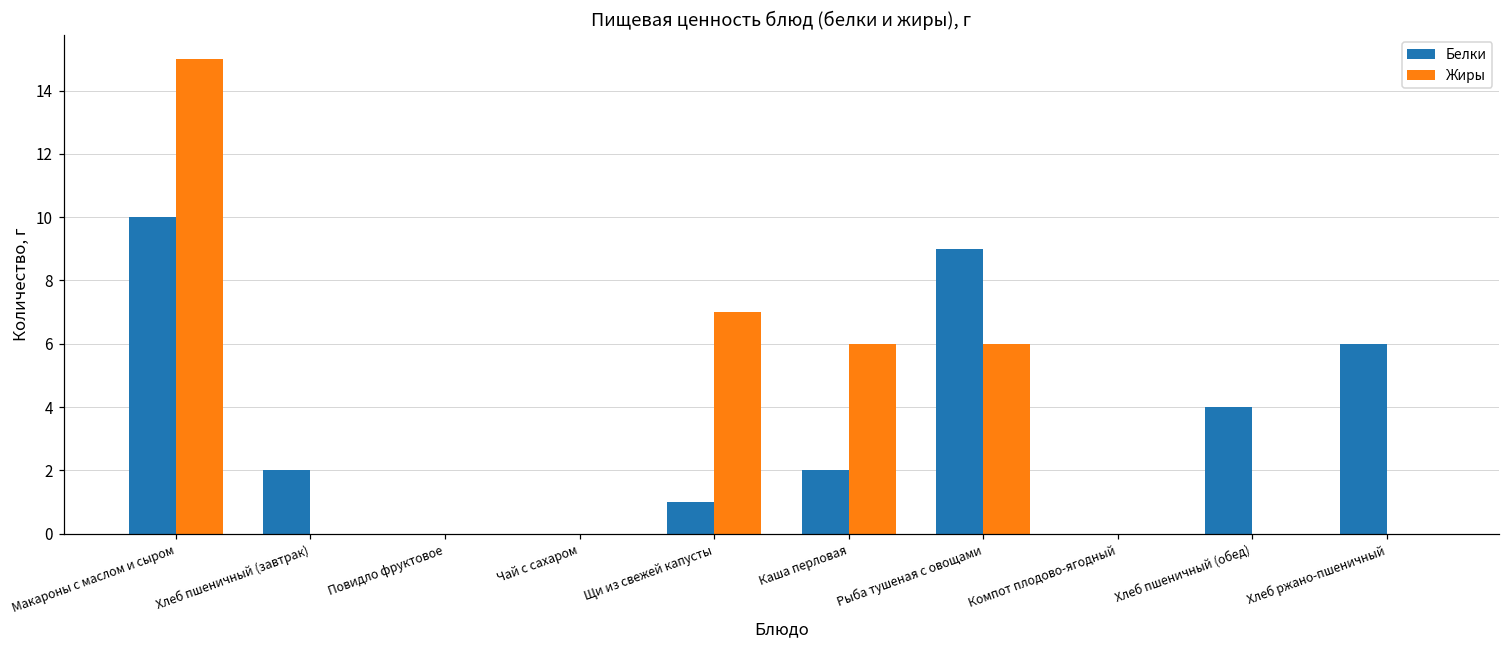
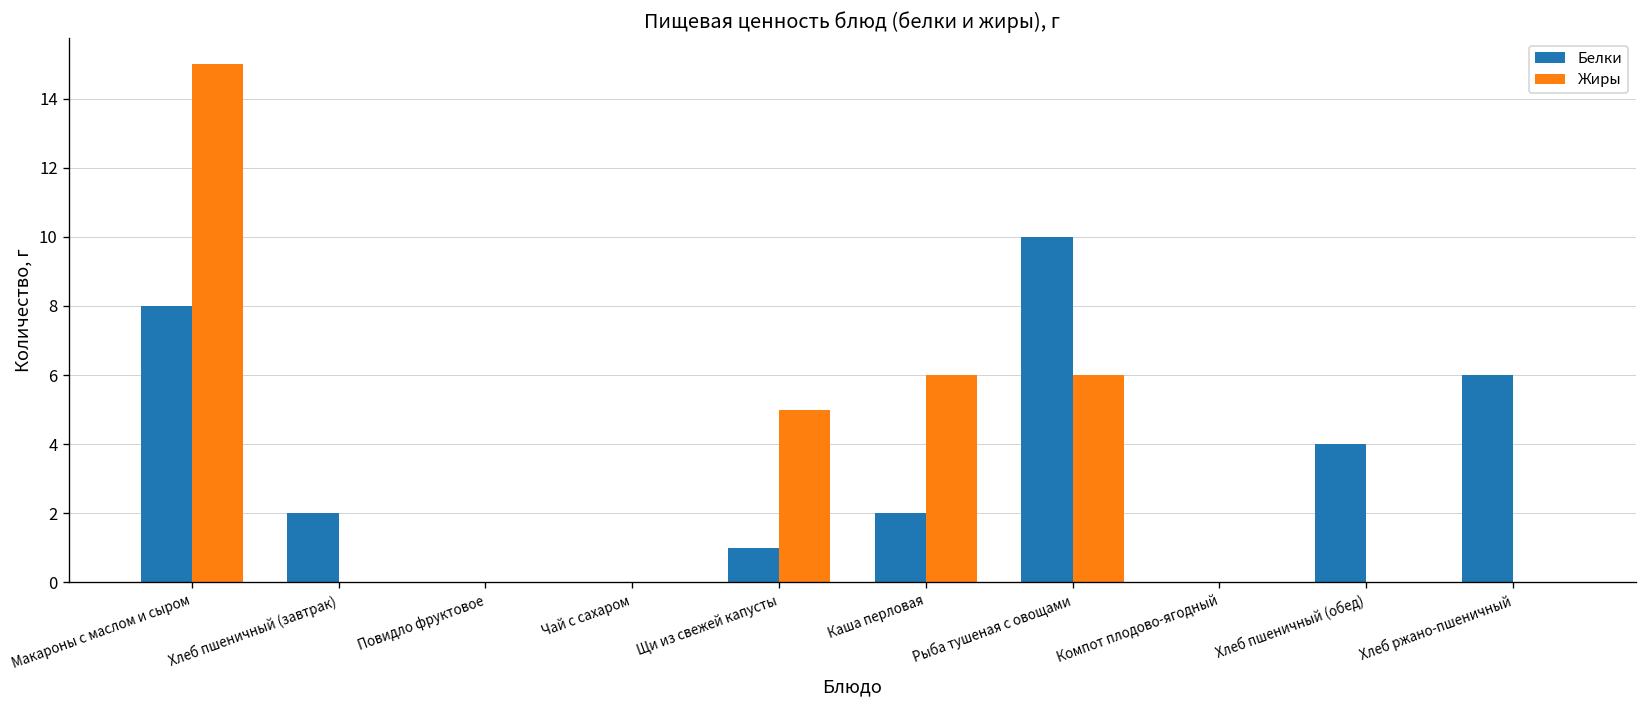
  {
    "Белки": {
-     "Макароны с маслом и сыром": 10,
+     "Макароны с маслом и сыром": 8,
      "Хлеб пшеничный (завтрак)": 2,
      "Повидло фруктовое": 0,
      "Чай с сахаром": 0,
      "Щи из свежей капусты": 1,
      "Каша перловая": 2,
-     "Рыба тушеная с овощами": 9,
+     "Рыба тушеная с овощами": 10,
      "Компот плодово-ягодный": 0,
      "Хлеб пшеничный (обед)": 4,
      "Хлеб ржано-пшеничный": 6
    },
    "Жиры": {
      "Макароны с маслом и сыром": 15,
      "Хлеб пшеничный (завтрак)": 0,
      "Повидло фруктовое": 0,
      "Чай с сахаром": 0,
-     "Щи из свежей капусты": 7,
+     "Щи из свежей капусты": 5,
      "Каша перловая": 6,
      "Рыба тушеная с овощами": 6,
      "Компот плодово-ягодный": 0,
      "Хлеб пшеничный (обед)": 0,
      "Хлеб ржано-пшеничный": 0
    }
  }
